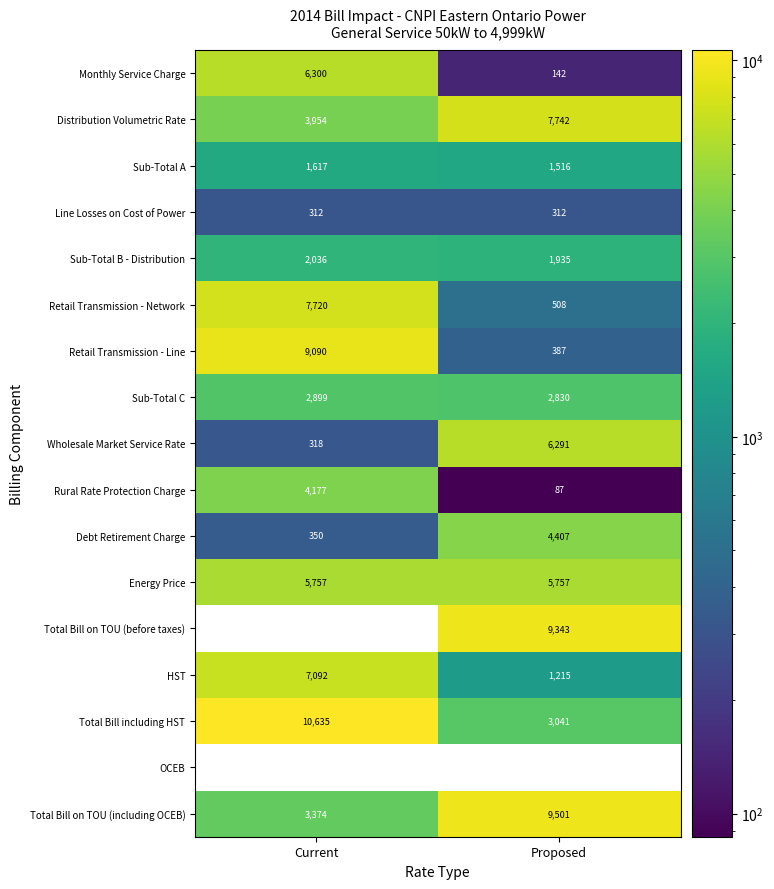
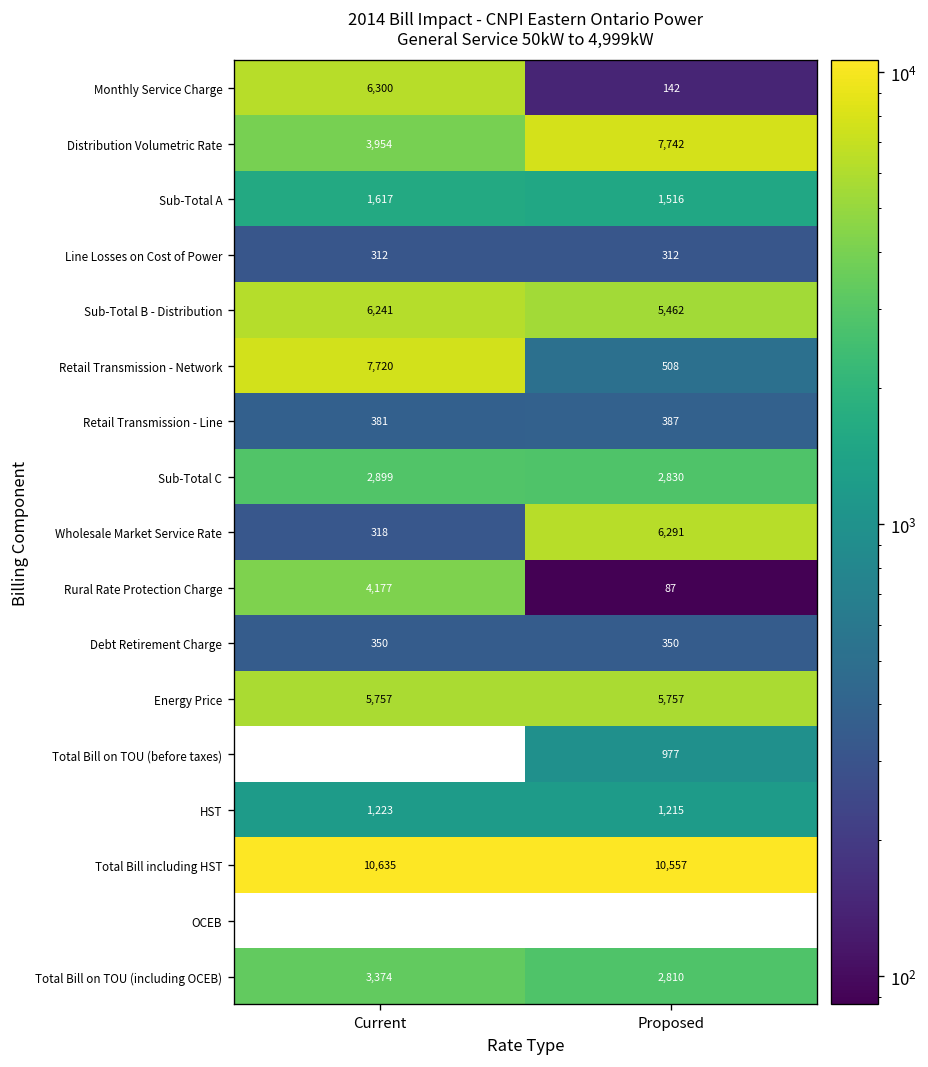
  {
    "Monthly Service Charge": {
      "Current": "6,300",
      "Proposed": "142"
    },
    "Distribution Volumetric Rate": {
      "Current": "3,954",
      "Proposed": "7,742"
    },
    "Sub-Total A": {
      "Current": "1,617",
      "Proposed": "1,516"
    },
    "Line Losses on Cost of Power": {
      "Current": "312",
      "Proposed": "312"
    },
    "Sub-Total B - Distribution": {
-     "Current": "2,036",
-     "Proposed": "1,935"
+     "Current": "6,241",
+     "Proposed": "5,462"
    },
    "Retail Transmission - Network": {
      "Current": "7,720",
      "Proposed": "508"
    },
    "Retail Transmission - Line": {
-     "Current": "9,090",
+     "Current": "381",
      "Proposed": "387"
    },
    "Sub-Total C": {
      "Current": "2,899",
      "Proposed": "2,830"
    },
    "Wholesale Market Service Rate": {
      "Current": "318",
      "Proposed": "6,291"
    },
    "Rural Rate Protection Charge": {
      "Current": "4,177",
      "Proposed": "87"
    },
    "Debt Retirement Charge": {
      "Current": "350",
-     "Proposed": "4,407"
+     "Proposed": "350"
    },
    "Energy Price": {
      "Current": "5,757",
      "Proposed": "5,757"
    },
    "Total Bill on TOU (before taxes)": {
-     "Proposed": "9,343"
+     "Proposed": "977"
    },
    "HST": {
-     "Current": "7,092",
+     "Current": "1,223",
      "Proposed": "1,215"
    },
    "Total Bill including HST": {
      "Current": "10,635",
-     "Proposed": "3,041"
+     "Proposed": "10,557"
    },
    "Total Bill on TOU (including OCEB)": {
      "Current": "3,374",
-     "Proposed": "9,501"
+     "Proposed": "2,810"
    }
  }
